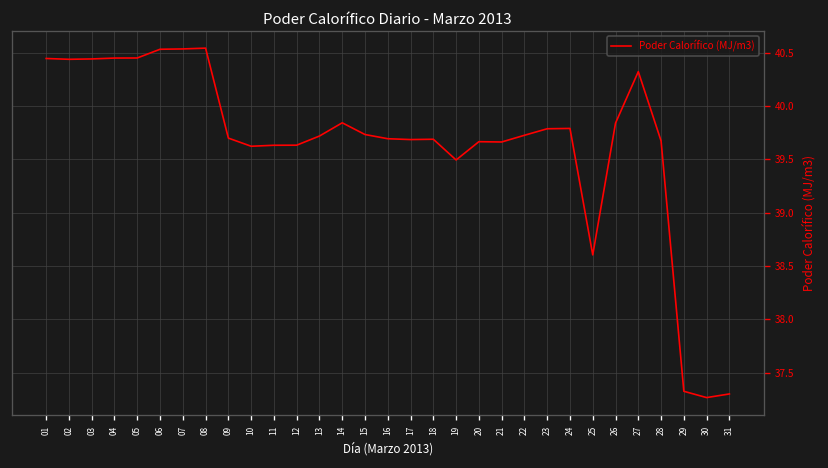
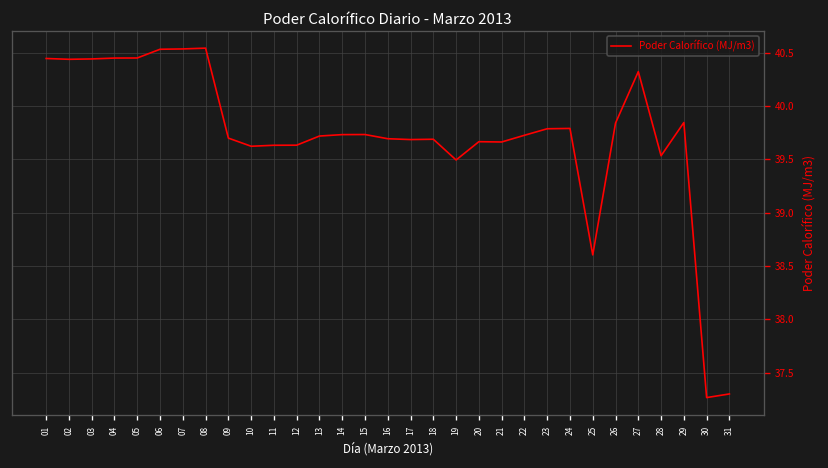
  {
    "01": 40.4,
    "02": 40.4,
    "03": 40.4,
    "04": 40.4,
    "05": 40.5,
    "06": 40.5,
    "07": 40.5,
    "08": 40.5,
    "09": 39.7,
    "10": 39.6,
    "11": 39.6,
    "12": 39.6,
    "13": 39.7,
-   "14": 39.8,
+   "14": 39.7,
    "15": 39.7,
    "16": 39.7,
    "17": 39.7,
    "18": 39.7,
    "19": 39.5,
    "20": 39.7,
    "21": 39.7,
    "22": 39.7,
    "23": 39.8,
    "24": 39.8,
    "25": 38.6,
    "26": 39.8,
    "27": 40.3,
-   "28": 39.7,
-   "29": 37.3,
+   "28": 39.5,
+   "29": 39.8,
    "30": 37.3,
    "31": 37.3
  }
